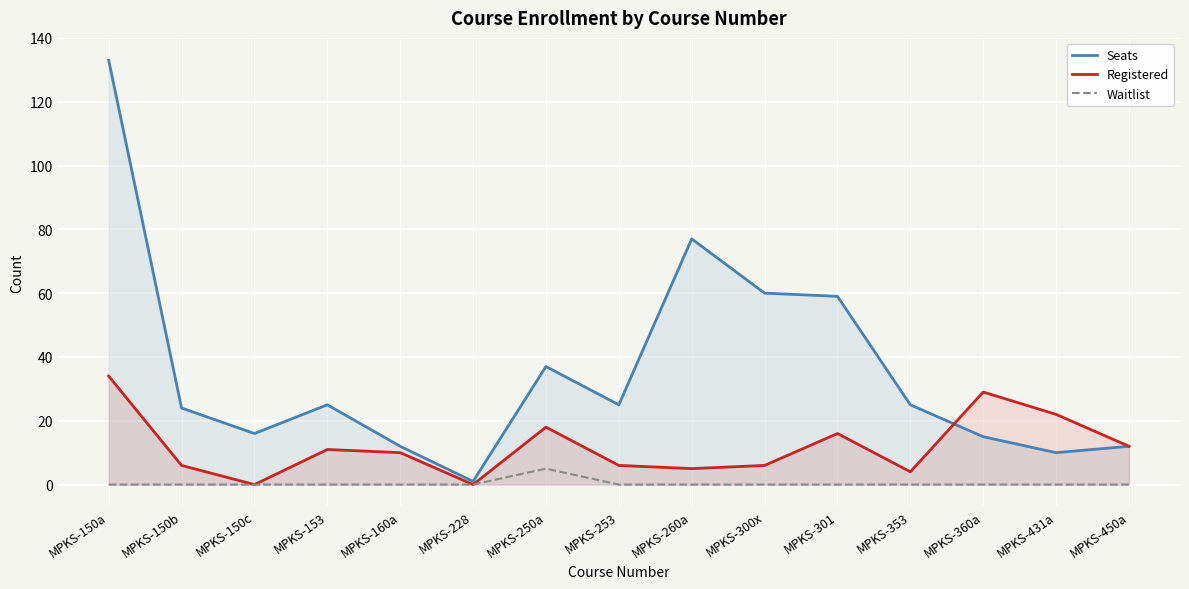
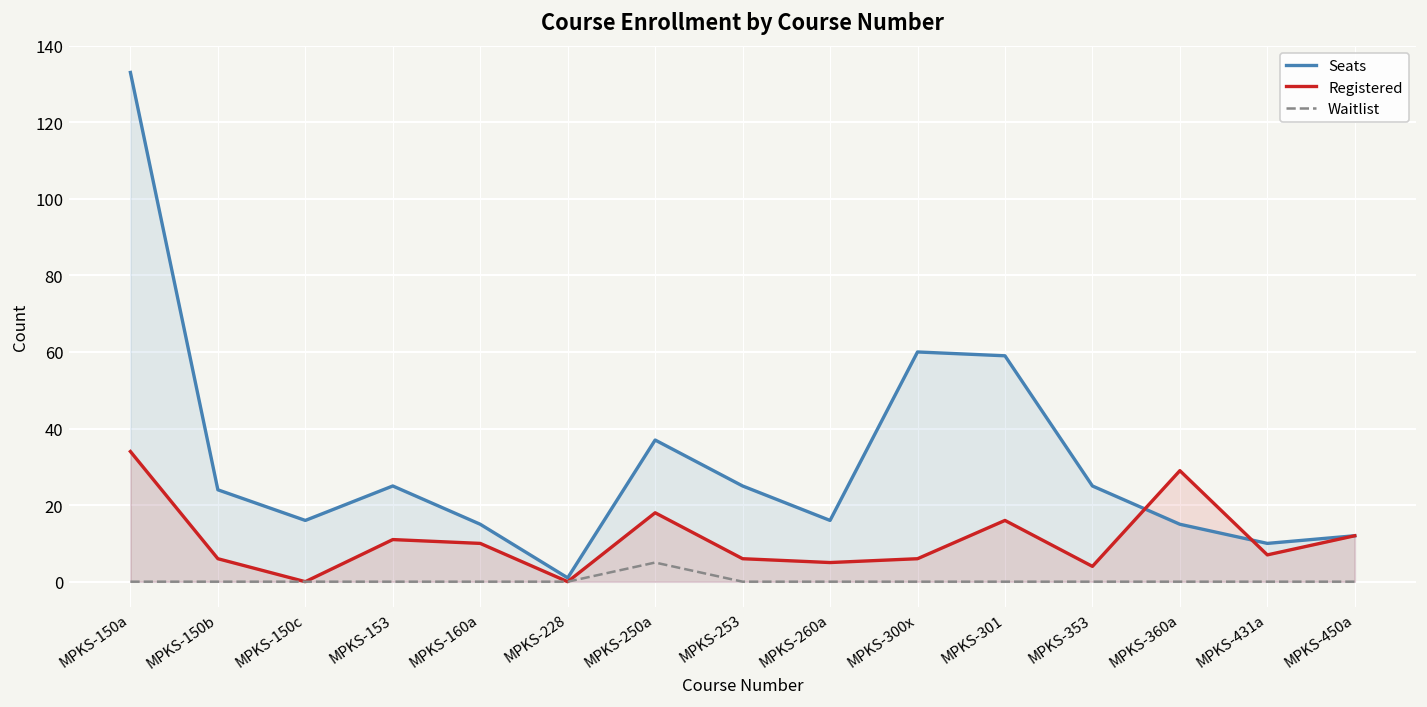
  {
    "Seats": {
      "MPKS-150a": 133,
      "MPKS-150b": 24,
      "MPKS-150c": 16,
      "MPKS-153": 25,
-     "MPKS-160a": 12,
+     "MPKS-160a": 15,
      "MPKS-228": 1,
      "MPKS-250a": 37,
      "MPKS-253": 25,
-     "MPKS-260a": 77,
+     "MPKS-260a": 16,
      "MPKS-300x": 60,
      "MPKS-301": 59,
      "MPKS-353": 25,
      "MPKS-360a": 15,
      "MPKS-431a": 10
    },
    "Registered": {
      "MPKS-150a": 34,
      "MPKS-150b": 6,
      "MPKS-153": 11,
      "MPKS-160a": 10,
      "MPKS-250a": 18,
      "MPKS-253": 6,
      "MPKS-260a": 5,
      "MPKS-300x": 6,
      "MPKS-301": 16,
      "MPKS-353": 4,
      "MPKS-360a": 29,
-     "MPKS-431a": 22
+     "MPKS-431a": 7
    },
    "Waitlist": {
      "MPKS-150a": 0,
      "MPKS-150b": 0,
      "MPKS-153": 0,
      "MPKS-160a": 0,
      "MPKS-250a": 5,
      "MPKS-253": 0,
      "MPKS-260a": 0,
      "MPKS-300x": 0,
      "MPKS-301": 0,
      "MPKS-353": 0,
      "MPKS-360a": 0,
      "MPKS-431a": 0,
      "MPKS-450a": 0
    }
  }
